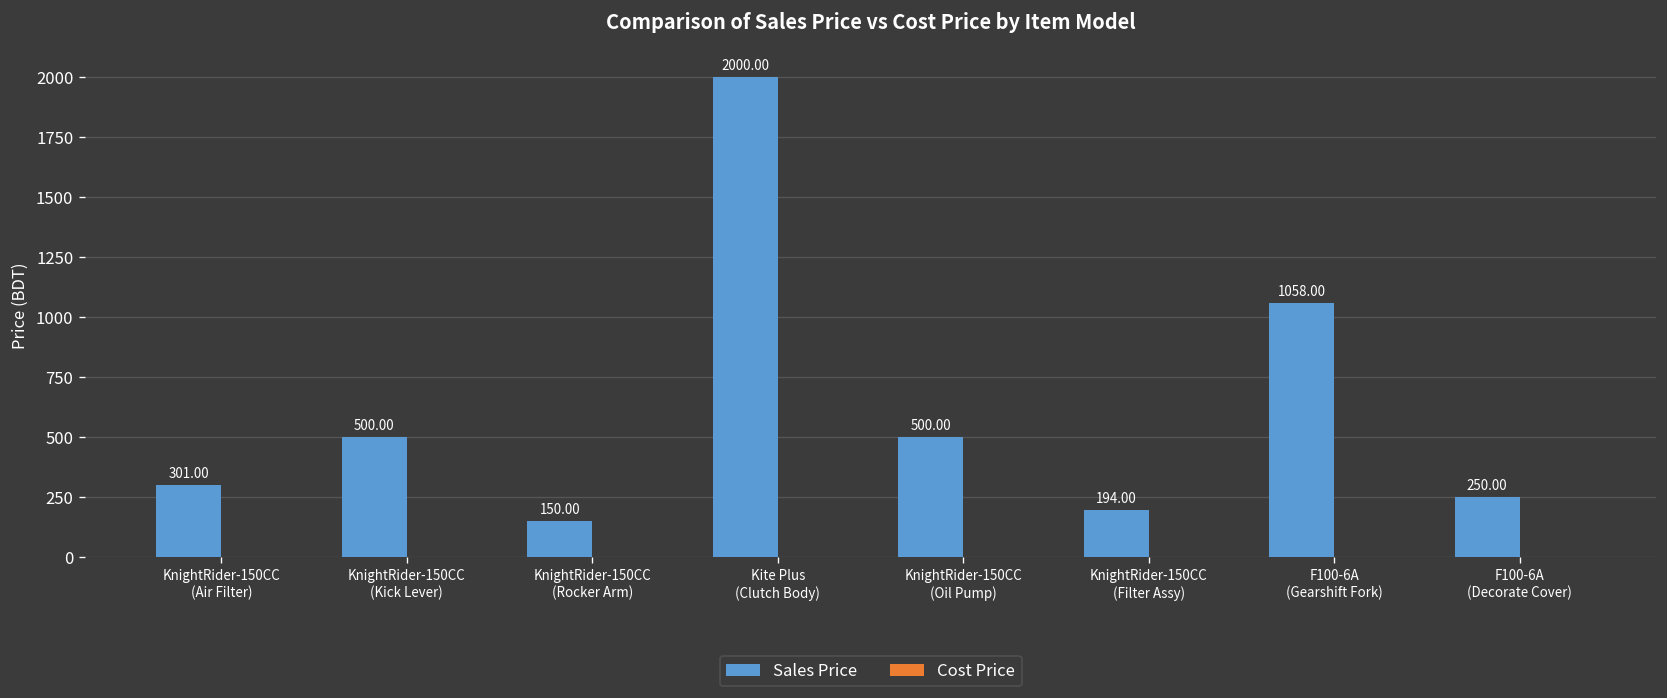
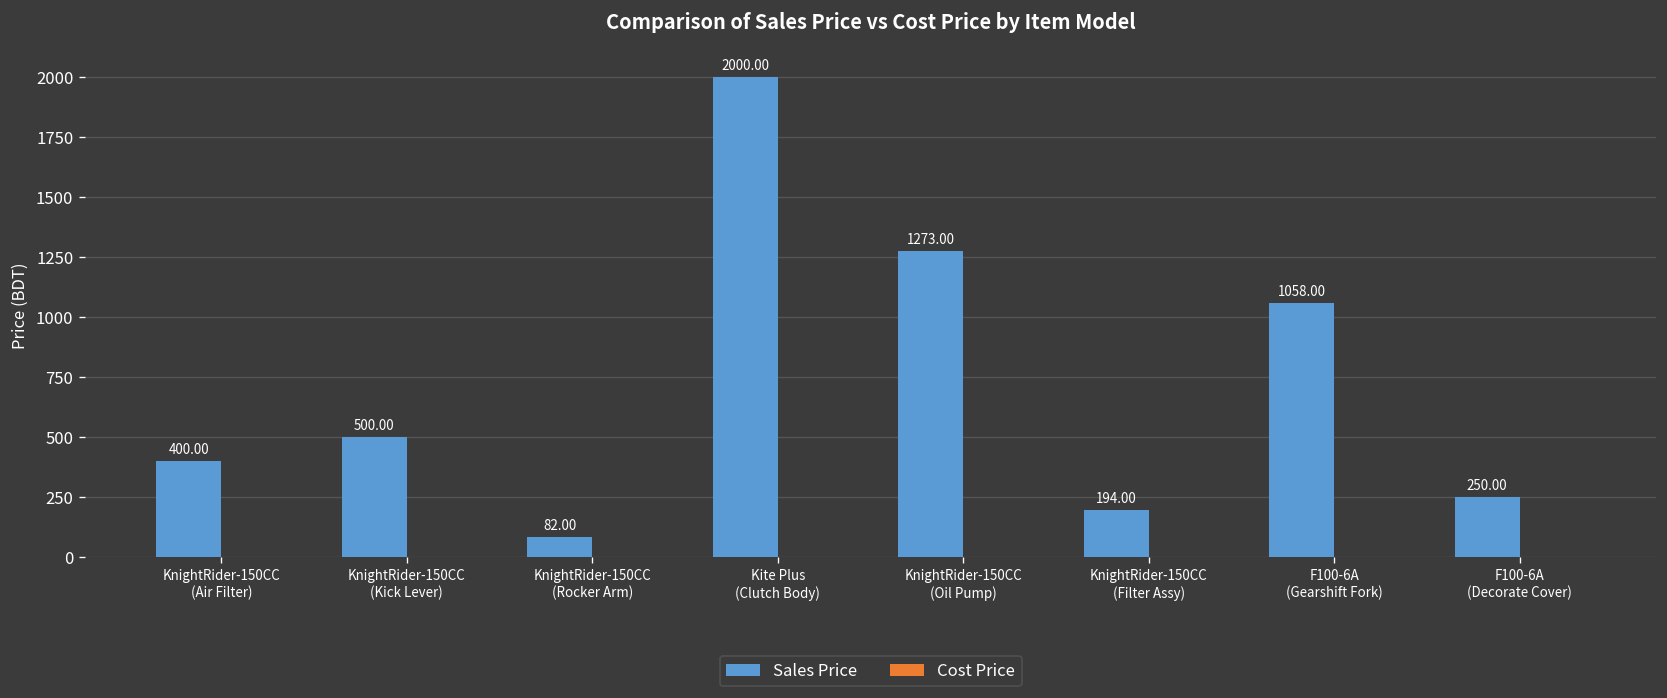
  {
    "Sales Price": {
-     "KnightRider-150CC (Air Filter)": 301.00,
+     "KnightRider-150CC (Air Filter)": 400.00,
      "KnightRider-150CC (Kick Lever)": 500.00,
-     "KnightRider-150CC (Rocker Arm)": 150.00,
+     "KnightRider-150CC (Rocker Arm)": 82.00,
      "Kite Plus (Clutch Body)": 2000.00,
-     "KnightRider-150CC (Oil Pump)": 500.00,
+     "KnightRider-150CC (Oil Pump)": 1273.00,
      "KnightRider-150CC (Filter Assy)": 194.00,
      "F100-6A (Gearshift Fork)": 1058.00,
      "F100-6A (Decorate Cover)": 250.00
    },
    "Cost Price": {
      "KnightRider-150CC (Air Filter)": 0,
      "KnightRider-150CC (Kick Lever)": 0,
      "KnightRider-150CC (Rocker Arm)": 0,
      "Kite Plus (Clutch Body)": 0,
      "KnightRider-150CC (Oil Pump)": 0,
      "KnightRider-150CC (Filter Assy)": 0,
      "F100-6A (Gearshift Fork)": 0,
      "F100-6A (Decorate Cover)": 0
    }
  }
